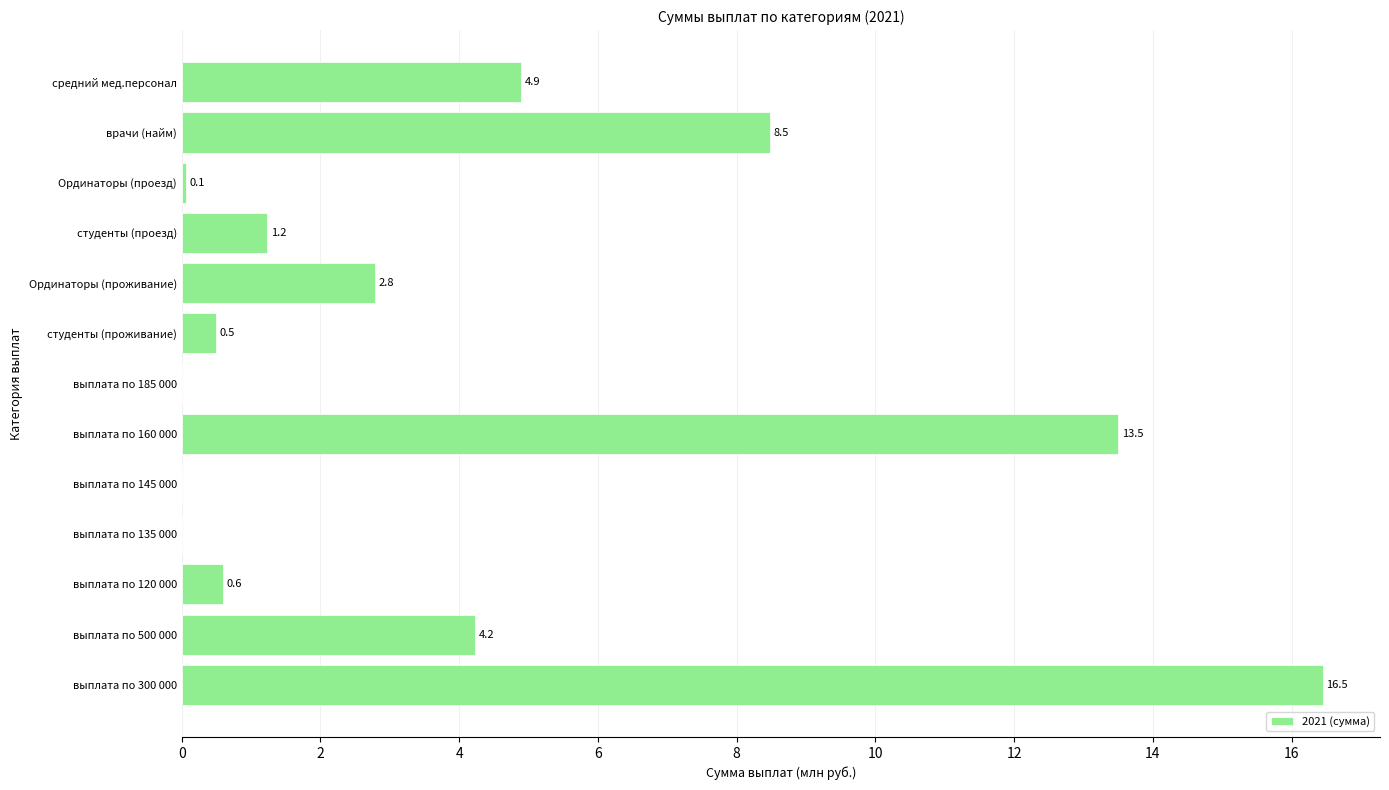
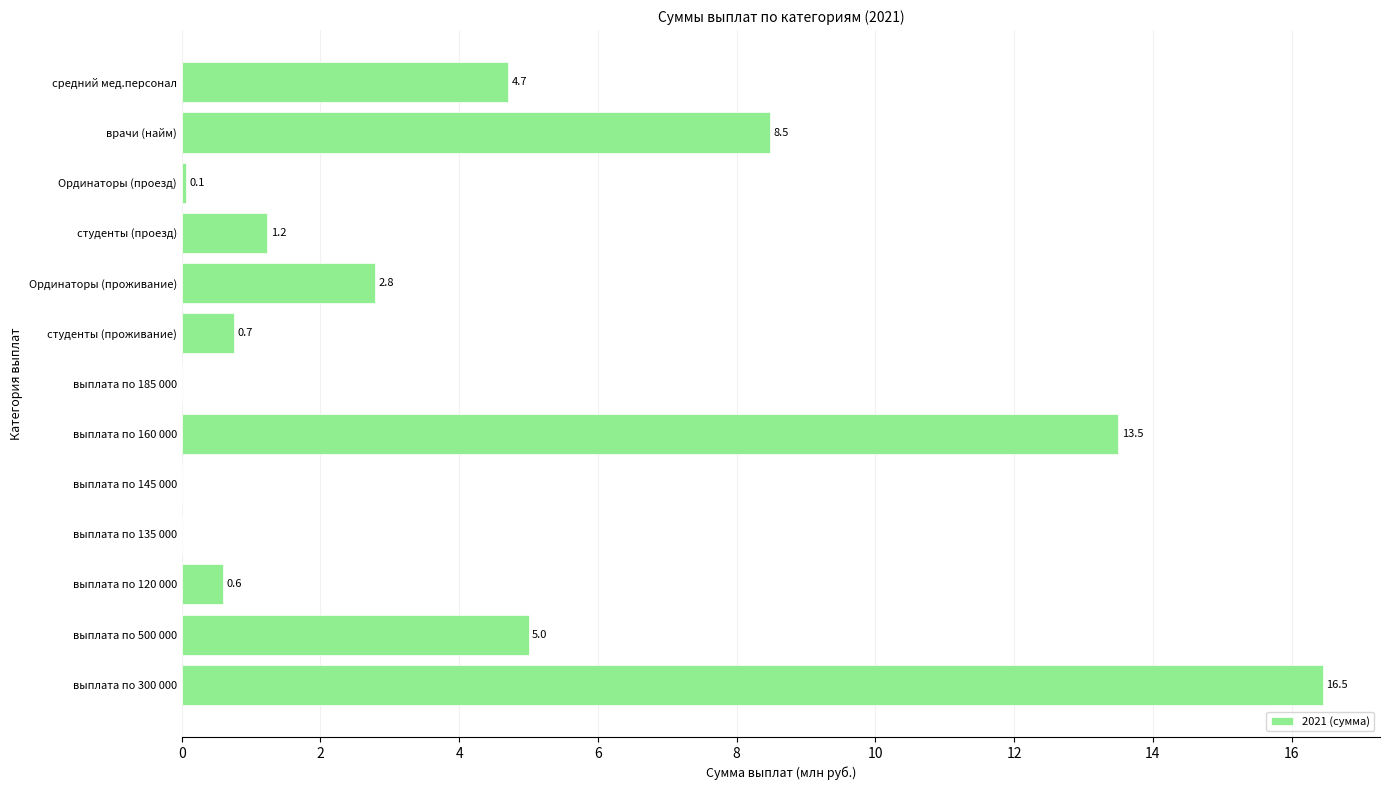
  {
-   "средний мед.персонал": 4.9,
+   "средний мед.персонал": 4.7,
    "врачи (найм)": 8.5,
    "Ординаторы (проезд)": 0.1,
    "студенты (проезд)": 1.2,
    "Ординаторы (проживание)": 2.8,
-   "студенты (проживание)": 0.5,
+   "студенты (проживание)": 0.7,
    "выплата по 160 000": 13.5,
    "выплата по 120 000": 0.6,
-   "выплата по 500 000": 4.2,
+   "выплата по 500 000": 5.0,
    "выплата по 300 000": 16.5
  }
